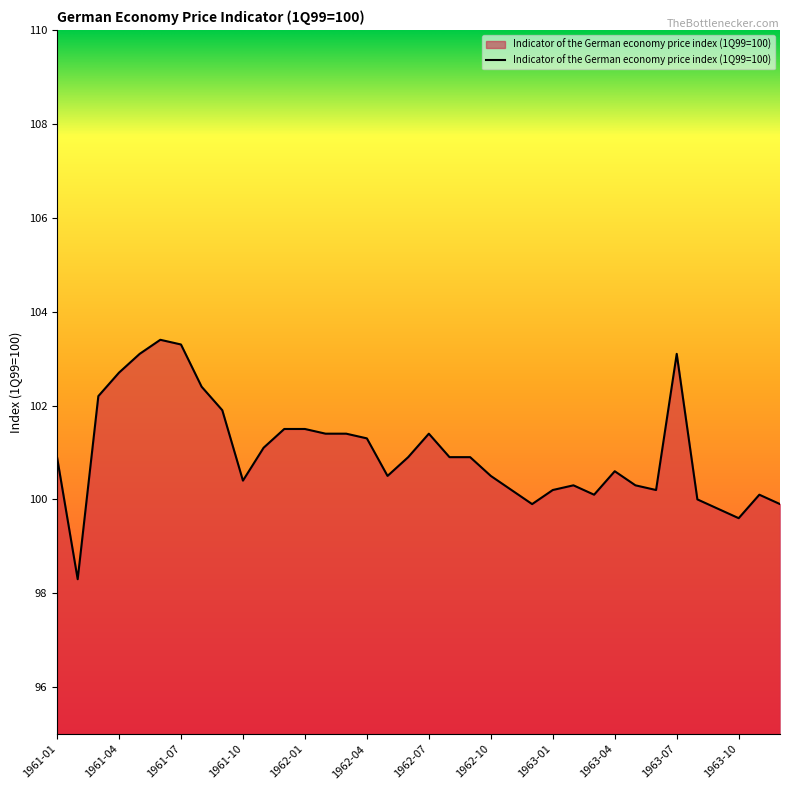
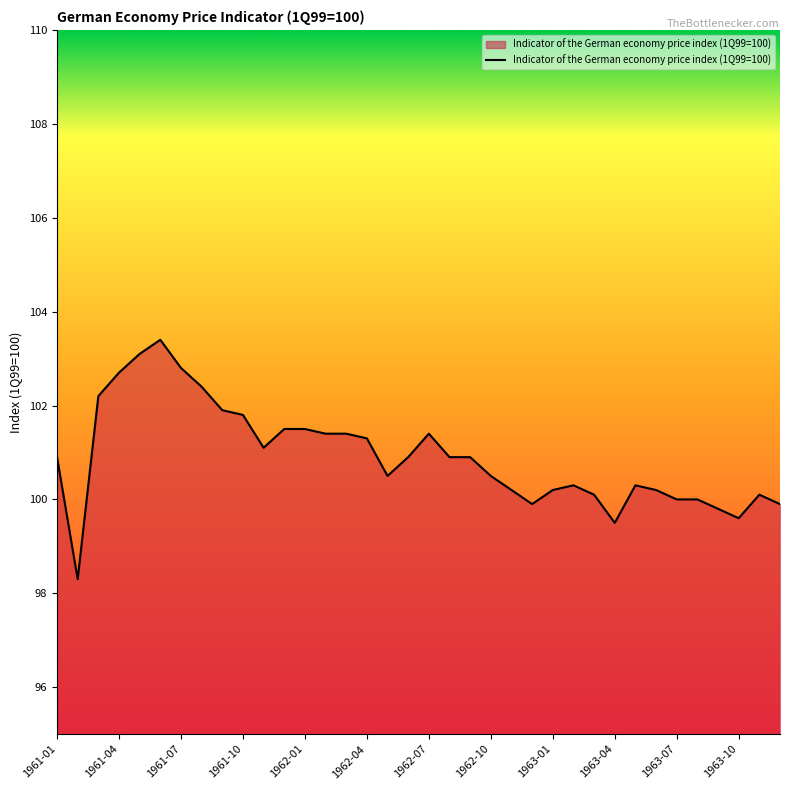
  {
    "1961-01": 100.9,
    "1961-04": 102.7,
-   "1961-07": 103.3,
-   "1961-10": 100.4,
+   "1961-07": 102.8,
+   "1961-10": 101.8,
    "1962-01": 101.5,
    "1962-04": 101.3,
    "1962-07": 101.4,
    "1962-10": 100.5,
    "1963-01": 100.2,
-   "1963-04": 100.6,
-   "1963-07": 103.1,
+   "1963-04": 99.5,
+   "1963-07": 100.0,
    "1963-10": 99.6
  }
